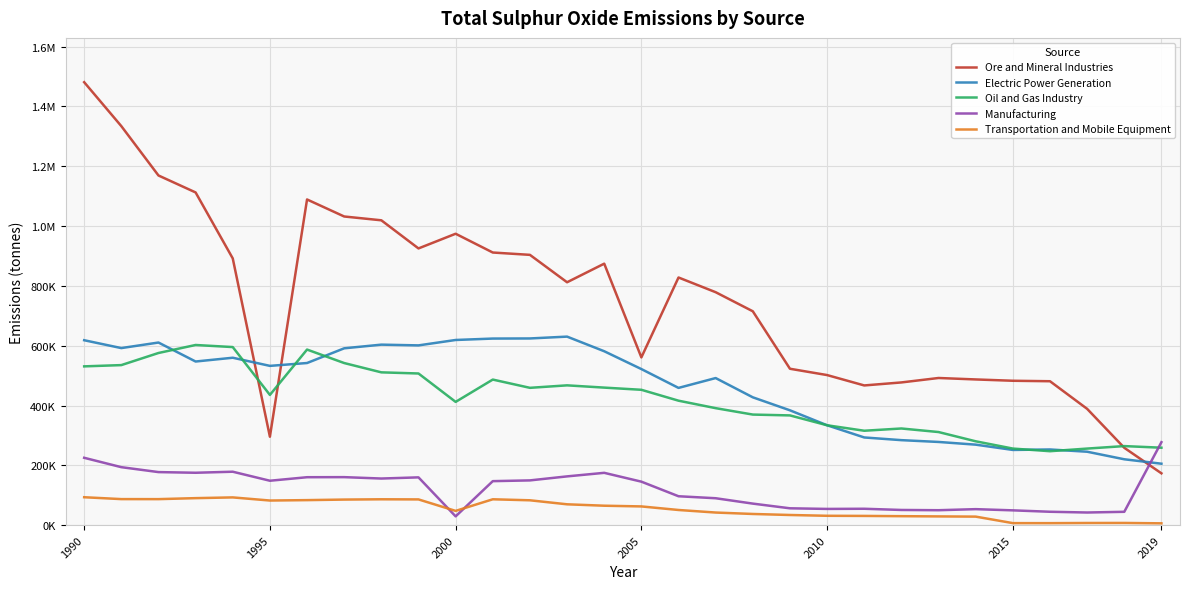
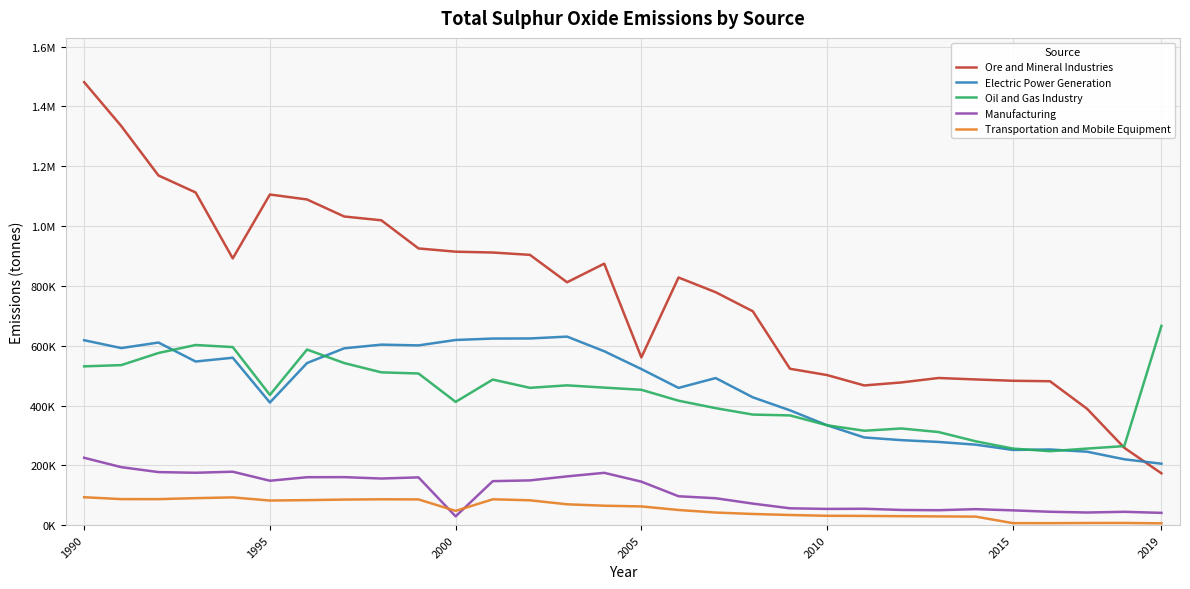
  {
    "Ore and Mineral Industries": {
      "1990": 1480000,
-     "1995": 300000,
-     "2000": 970000,
+     "1995": 1110000,
+     "2000": 910000,
      "2005": 560000,
      "2010": 500000,
      "2015": 480000,
      "2019": 170000
    },
    "Electric Power Generation": {
      "1990": 620000,
-     "1995": 530000,
+     "1995": 410000,
      "2000": 620000,
      "2005": 520000,
      "2019": 210000
    },
    "Oil and Gas Industry": {
      "1990": 530000,
      "1995": 440000,
      "2000": 410000,
      "2005": 450000,
-     "2019": 260000
+     "2019": 670000
    },
    "Manufacturing": {
      "1990": 230000,
      "1995": 150000,
      "2000": 30000,
      "2005": 150000,
      "2010": 50000,
      "2015": 50000,
-     "2019": 280000
+     "2019": 40000
    },
    "Transportation and Mobile Equipment": {
      "1990": 90000,
      "1995": 80000,
      "2000": 50000,
      "2005": 60000,
      "2010": 30000,
      "2015": 10000,
      "2019": 10000
    }
  }
